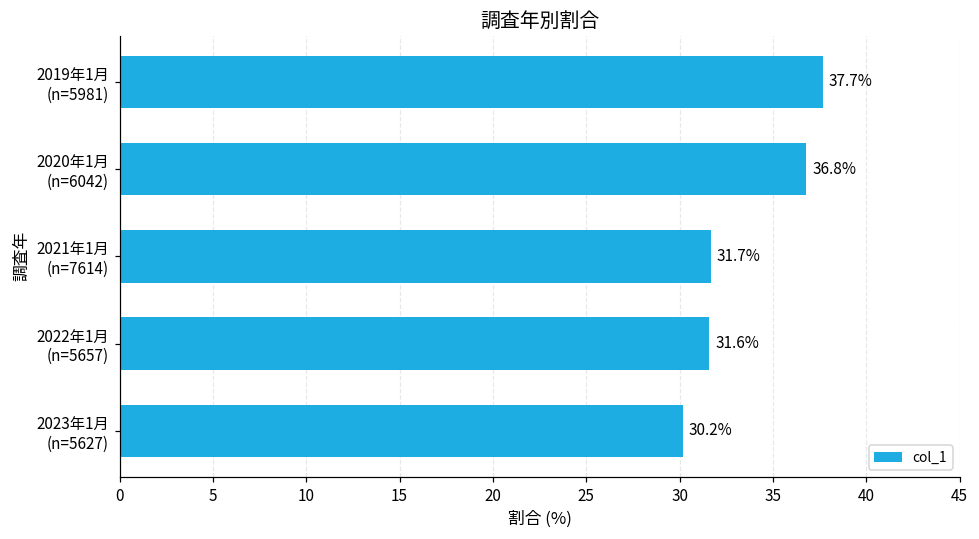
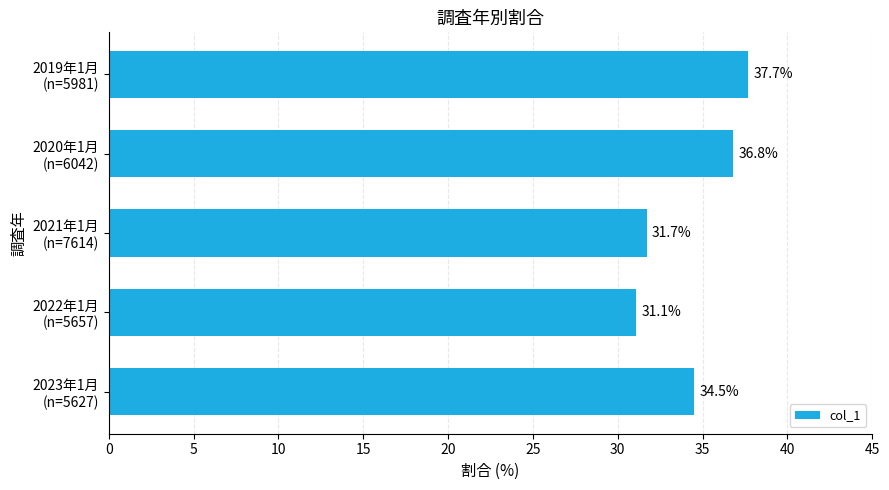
  {
    "2019年1月 (n=5981)": "37.7%",
    "2020年1月 (n=6042)": "36.8%",
    "2021年1月 (n=7614)": "31.7%",
-   "2022年1月 (n=5657)": "31.6%",
-   "2023年1月 (n=5627)": "30.2%"
+   "2022年1月 (n=5657)": "31.1%",
+   "2023年1月 (n=5627)": "34.5%"
  }
